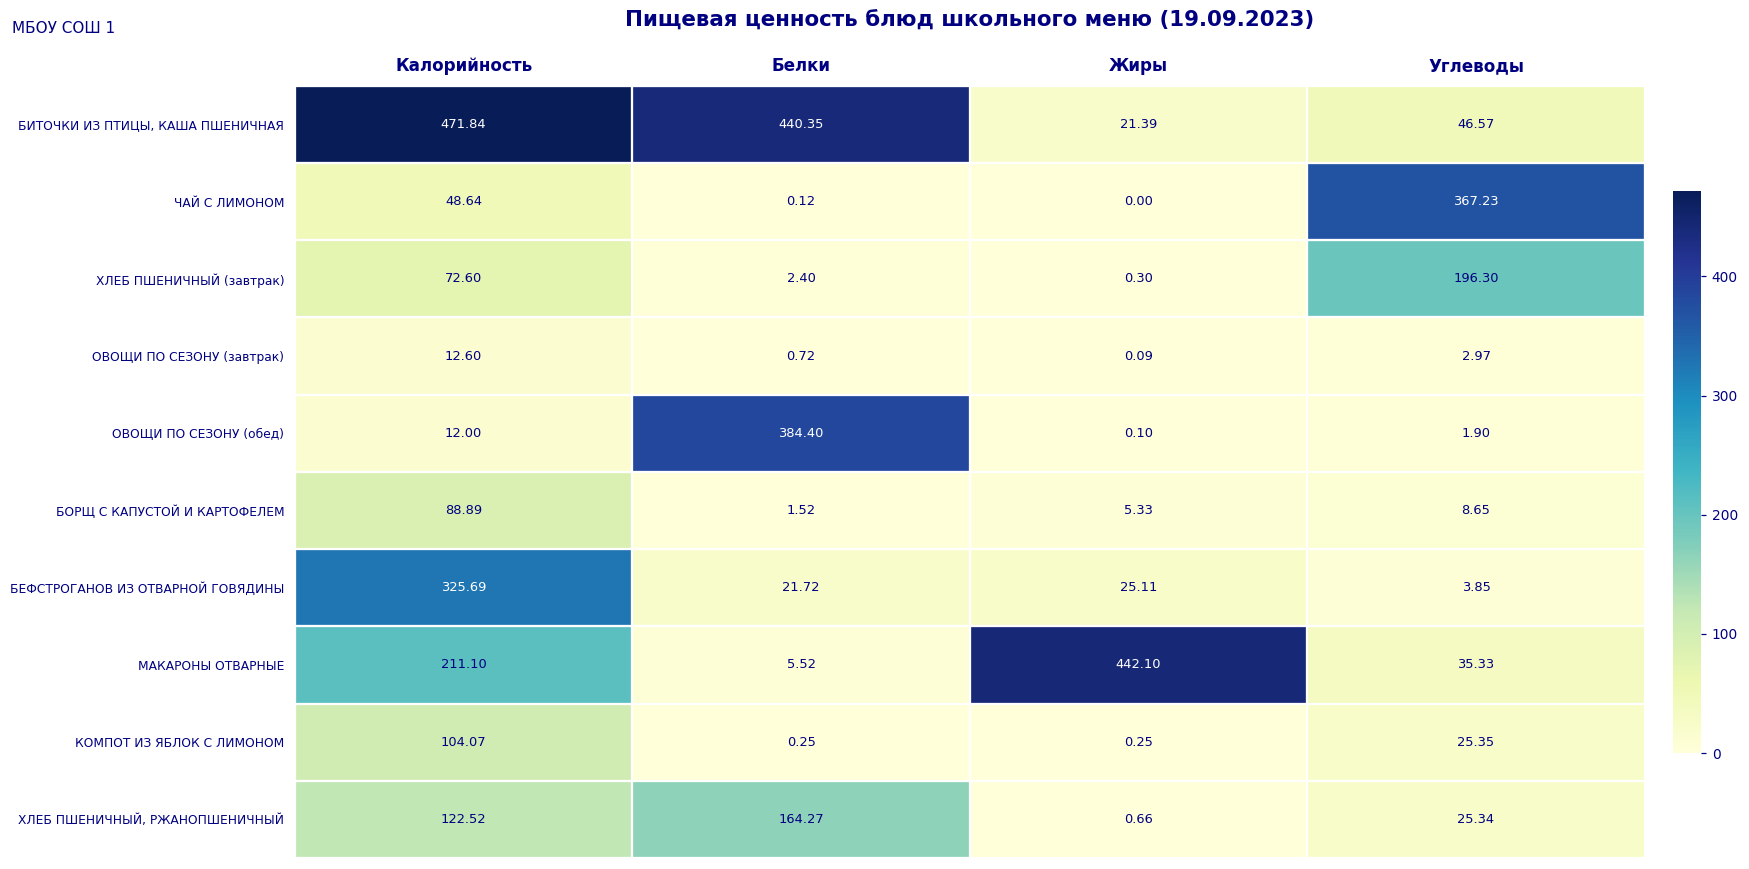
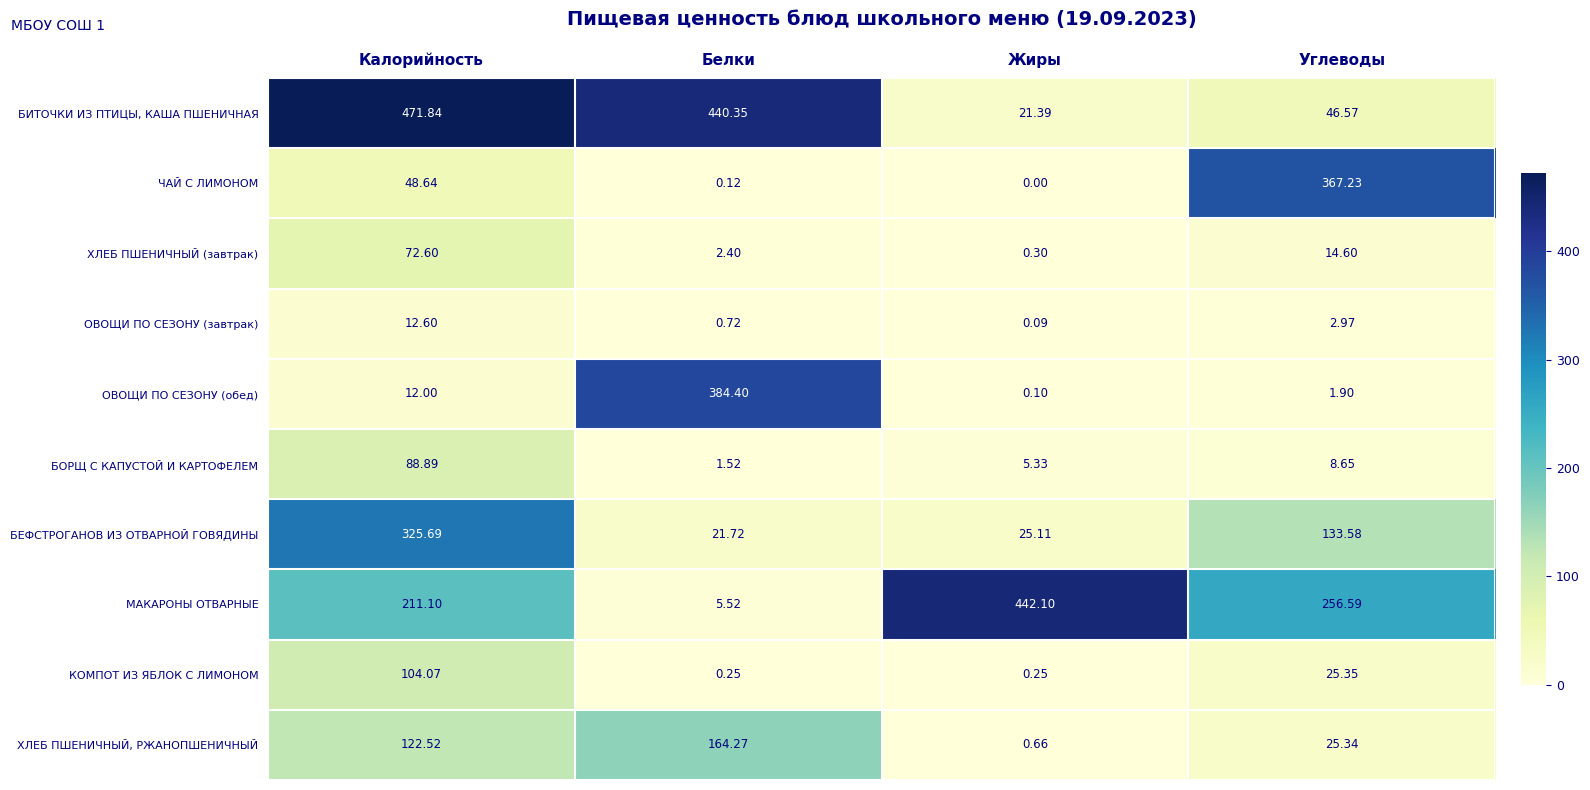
  {
    "БИТОЧКИ ИЗ ПТИЦЫ, КАША ПШЕНИЧНАЯ": {
      "Калорийность": 471.84,
      "Белки": 440.35,
      "Жиры": 21.39,
      "Углеводы": 46.57
    },
    "ЧАЙ С ЛИМОНОМ": {
      "Калорийность": 48.64,
      "Белки": 0.12,
      "Жиры": 0.00,
      "Углеводы": 367.23
    },
    "ХЛЕБ ПШЕНИЧНЫЙ (завтрак)": {
      "Калорийность": 72.60,
      "Белки": 2.40,
      "Жиры": 0.30,
-     "Углеводы": 196.30
+     "Углеводы": 14.60
    },
    "ОВОЩИ ПО СЕЗОНУ (завтрак)": {
      "Калорийность": 12.60,
      "Белки": 0.72,
      "Жиры": 0.09,
      "Углеводы": 2.97
    },
    "ОВОЩИ ПО СЕЗОНУ (обед)": {
      "Калорийность": 12.00,
      "Белки": 384.40,
      "Жиры": 0.10,
      "Углеводы": 1.90
    },
    "БОРЩ С КАПУСТОЙ И КАРТОФЕЛЕМ": {
      "Калорийность": 88.89,
      "Белки": 1.52,
      "Жиры": 5.33,
      "Углеводы": 8.65
    },
    "БЕФСТРОГАНОВ ИЗ ОТВАРНОЙ ГОВЯДИНЫ": {
      "Калорийность": 325.69,
      "Белки": 21.72,
      "Жиры": 25.11,
-     "Углеводы": 3.85
+     "Углеводы": 133.58
    },
    "МАКАРОНЫ ОТВАРНЫЕ": {
      "Калорийность": 211.10,
      "Белки": 5.52,
      "Жиры": 442.10,
-     "Углеводы": 35.33
+     "Углеводы": 256.59
    },
    "КОМПОТ ИЗ ЯБЛОК С ЛИМОНОМ": {
      "Калорийность": 104.07,
      "Белки": 0.25,
      "Жиры": 0.25,
      "Углеводы": 25.35
    },
    "ХЛЕБ ПШЕНИЧНЫЙ, РЖАНОПШЕНИЧНЫЙ": {
      "Калорийность": 122.52,
      "Белки": 164.27,
      "Жиры": 0.66,
      "Углеводы": 25.34
    }
  }
